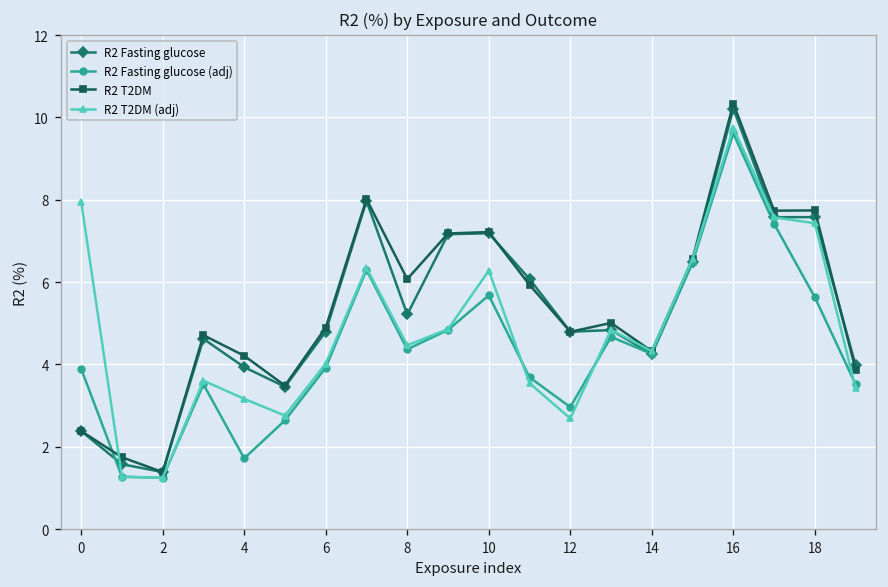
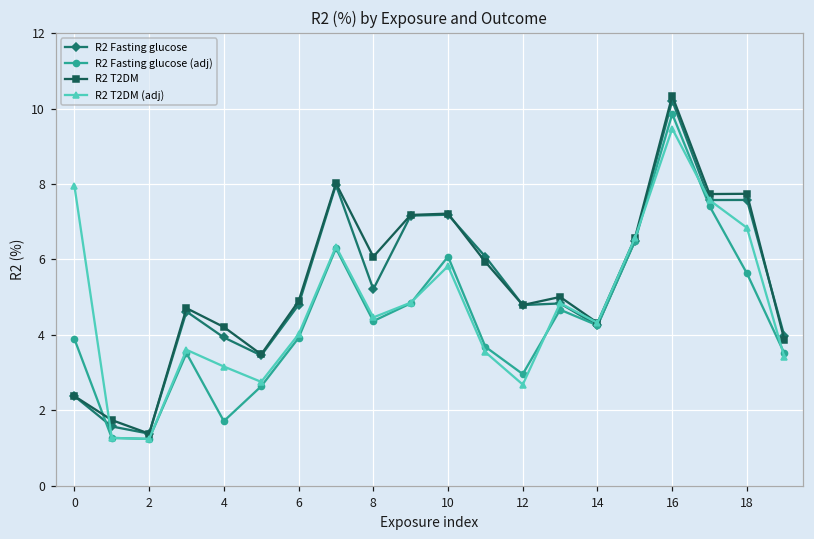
  {
    "R2 Fasting glucose (adj)": {
      "0": 3.9,
      "4": 1.7,
      "6": 3.9,
      "8": 4.4,
-     "10": 5.7,
+     "10": 6.1,
      "12": 3.0,
-     "16": 9.6,
+     "16": 9.9,
      "18": 5.6
    },
    "R2 T2DM (adj)": {
      "0": 8.0,
      "4": 3.2,
      "6": 4.0,
      "8": 4.5,
-     "10": 6.3,
+     "10": 5.8,
      "12": 2.7,
-     "16": 9.7,
-     "18": 7.4
+     "16": 9.5,
+     "18": 6.8
    }
  }
